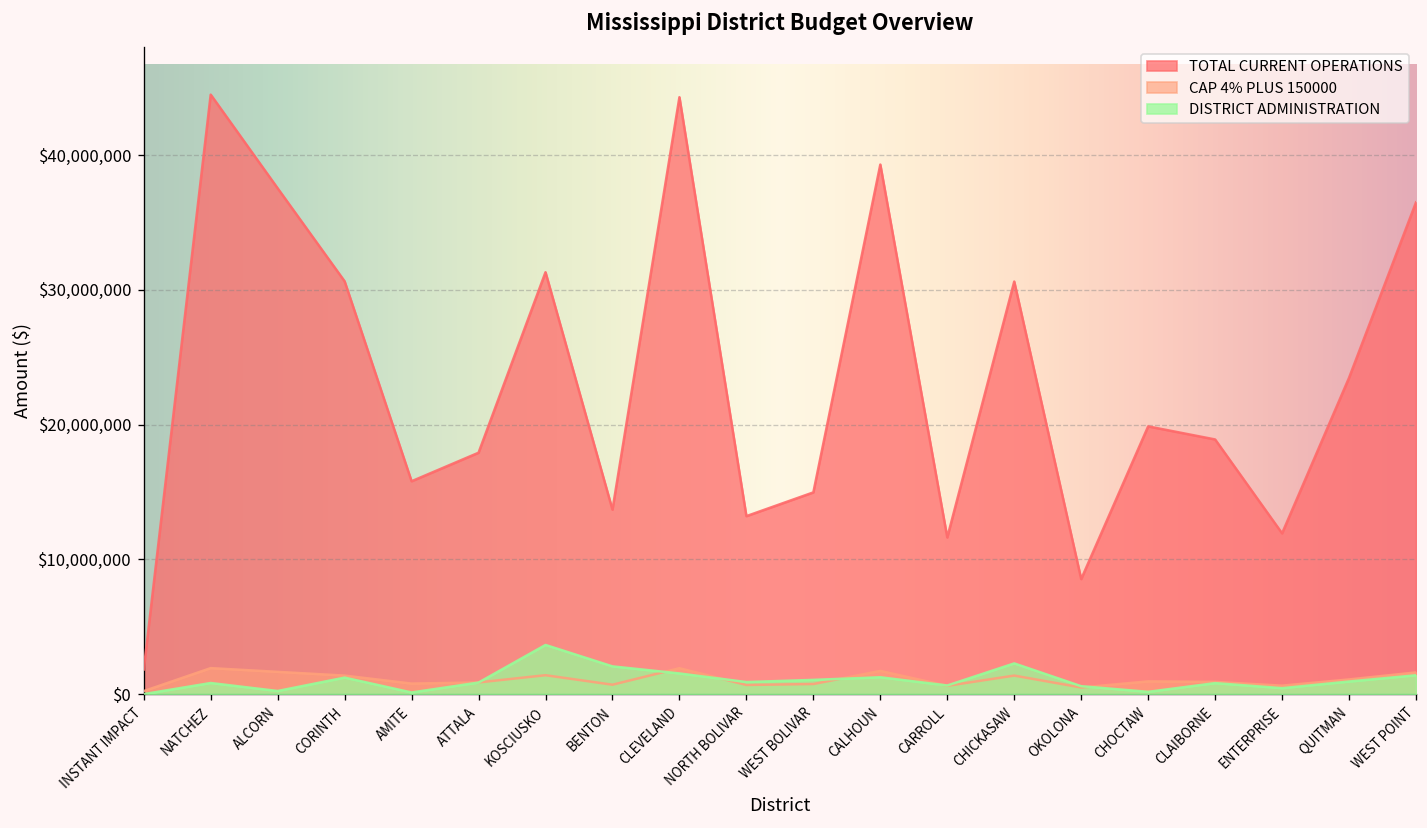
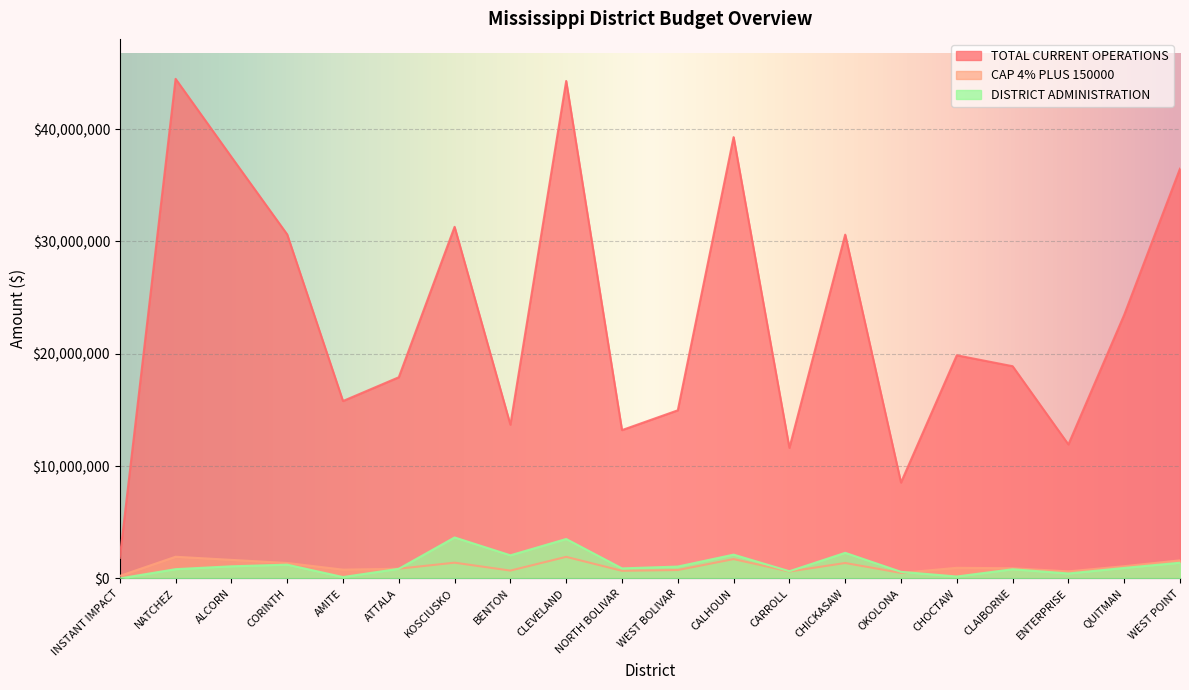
  {
    "DISTRICT ADMINISTRATION": {
      "NATCHEZ": "$800,000",
-     "ALCORN": "$200,000",
+     "ALCORN": "$1,100,000",
      "AMITE": "$100,000",
      "KOSCIUSKO": "$3,600,000",
      "BENTON": "$2,100,000",
-     "CLEVELAND": "$1,500,000",
+     "CLEVELAND": "$3,500,000",
      "WEST BOLIVAR": "$1,100,000",
-     "CALHOUN": "$1,300,000",
+     "CALHOUN": "$2,100,000",
      "CHICKASAW": "$2,300,000",
      "CHOCTAW": "$200,000"
    }
  }
